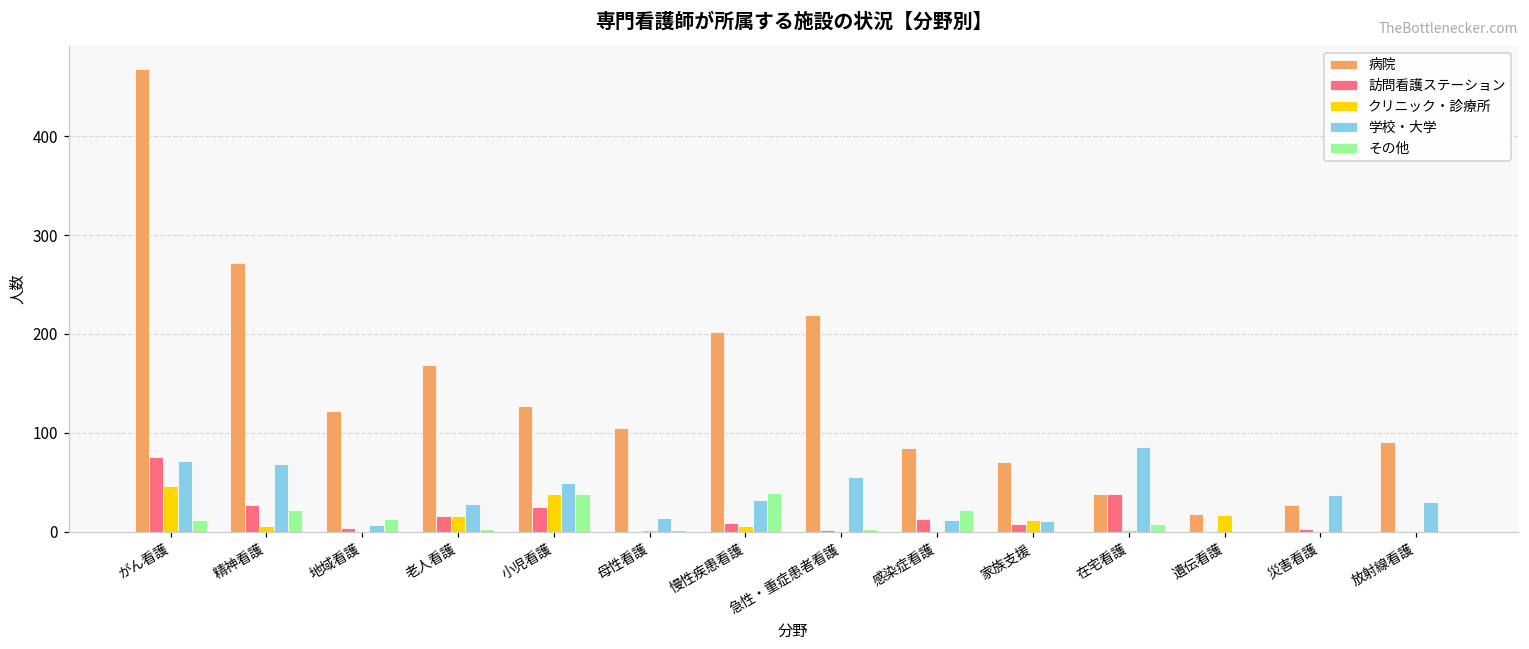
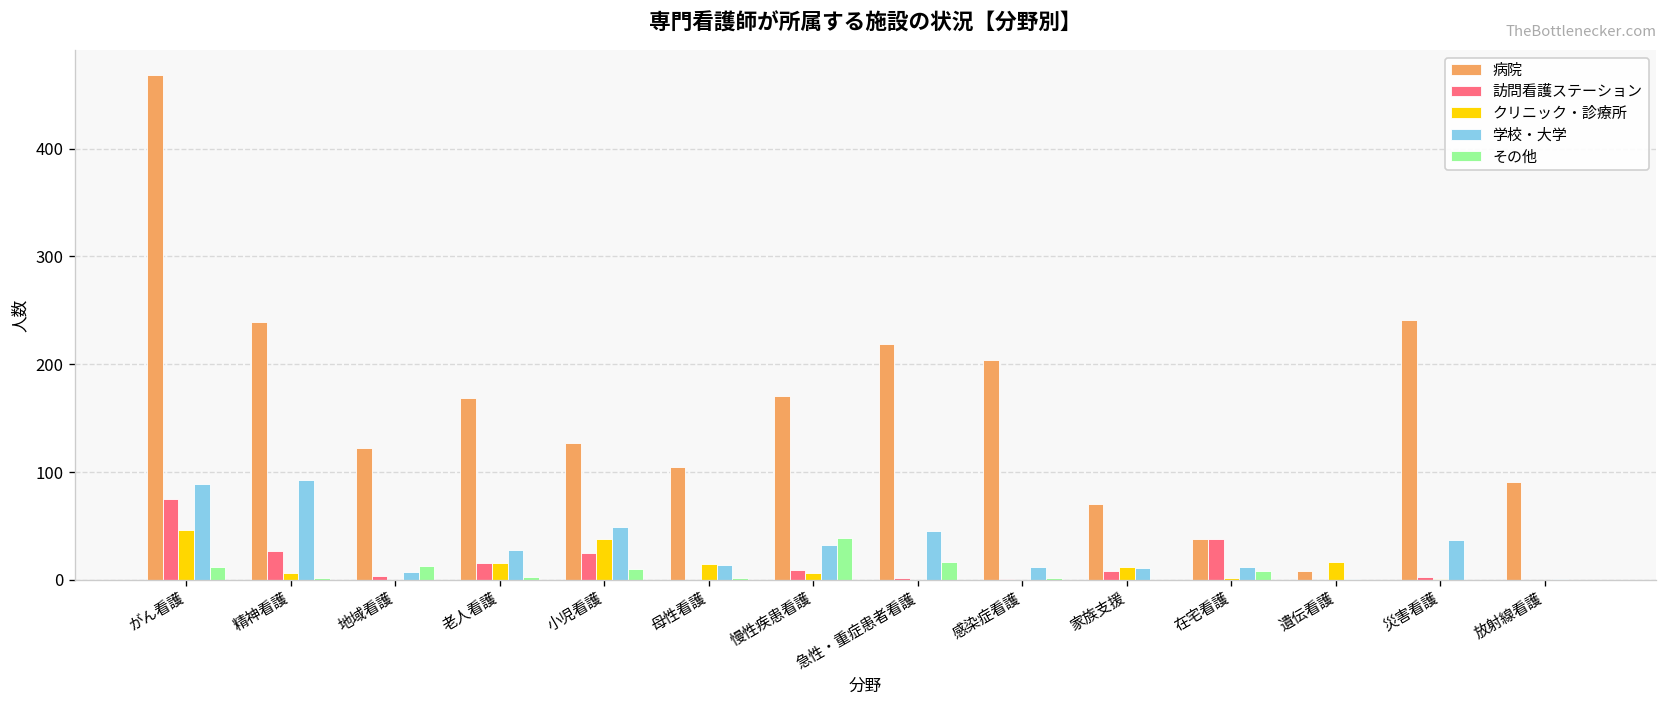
  {
    "病院": {
      "がん看護": 470,
-     "精神看護": 270,
+     "精神看護": 240,
      "地域看護": 120,
      "老人看護": 170,
      "小児看護": 130,
      "母性看護": 110,
-     "慢性疾患看護": 200,
+     "慢性疾患看護": 170,
      "急性・重症患者看護": 220,
-     "感染症看護": 90,
+     "感染症看護": 200,
      "家族支援": 70,
      "在宅看護": 40,
-     "遺伝看護": 20,
-     "災害看護": 30,
+     "遺伝看護": 10,
+     "災害看護": 240,
      "放射線看護": 90
    },
    "訪問看護ステーション": {
      "がん看護": 80,
      "精神看護": 30,
      "地域看護": 0,
      "老人看護": 20,
      "小児看護": 30,
      "母性看護": 0,
      "慢性疾患看護": 10,
-     "感染症看護": 10,
+     "感染症看護": 0,
      "家族支援": 10,
      "在宅看護": 40,
      "遺伝看護": 0,
      "災害看護": 0,
      "放射線看護": 0
    },
    "クリニック・診療所": {
      "がん看護": 50,
      "精神看護": 10,
      "地域看護": 0,
      "老人看護": 20,
      "小児看護": 40,
-     "母性看護": 0,
+     "母性看護": 20,
      "慢性疾患看護": 10,
      "急性・重症患者看護": 0,
      "感染症看護": 0,
      "家族支援": 10,
      "遺伝看護": 20,
      "放射線看護": 0
    },
    "学校・大学": {
-     "がん看護": 70,
-     "精神看護": 70,
+     "がん看護": 90,
+     "精神看護": 90,
      "地域看護": 10,
      "老人看護": 30,
      "小児看護": 50,
      "母性看護": 10,
      "慢性疾患看護": 30,
-     "急性・重症患者看護": 60,
+     "急性・重症患者看護": 50,
      "感染症看護": 10,
      "家族支援": 10,
-     "在宅看護": 90,
+     "在宅看護": 10,
      "災害看護": 40,
-     "放射線看護": 30
+     "放射線看護": 0
    },
    "その他": {
      "がん看護": 10,
-     "精神看護": 20,
+     "精神看護": 0,
      "地域看護": 10,
      "老人看護": 0,
-     "小児看護": 40,
+     "小児看護": 10,
      "慢性疾患看護": 40,
-     "急性・重症患者看護": 0,
-     "感染症看護": 20,
+     "急性・重症患者看護": 20,
+     "感染症看護": 0,
      "家族支援": 0,
      "在宅看護": 10,
      "遺伝看護": 0,
      "災害看護": 0,
      "放射線看護": 0
    }
  }
